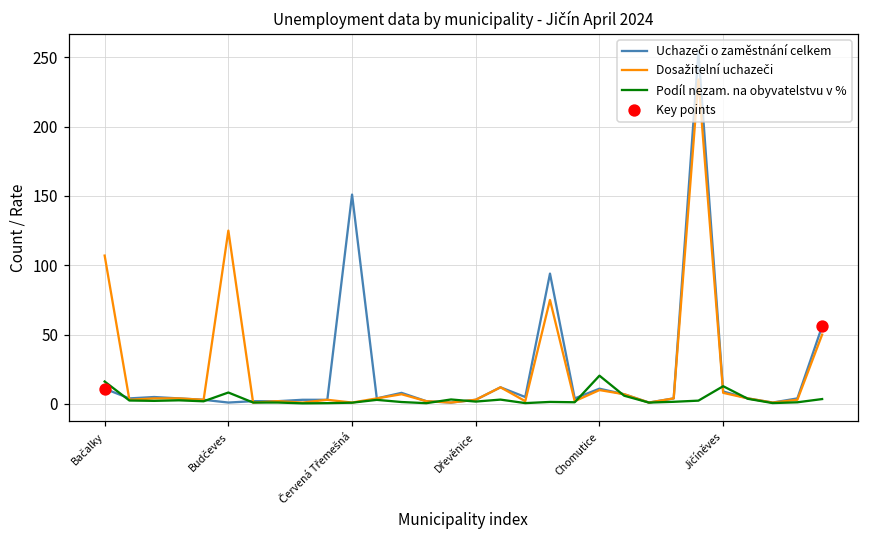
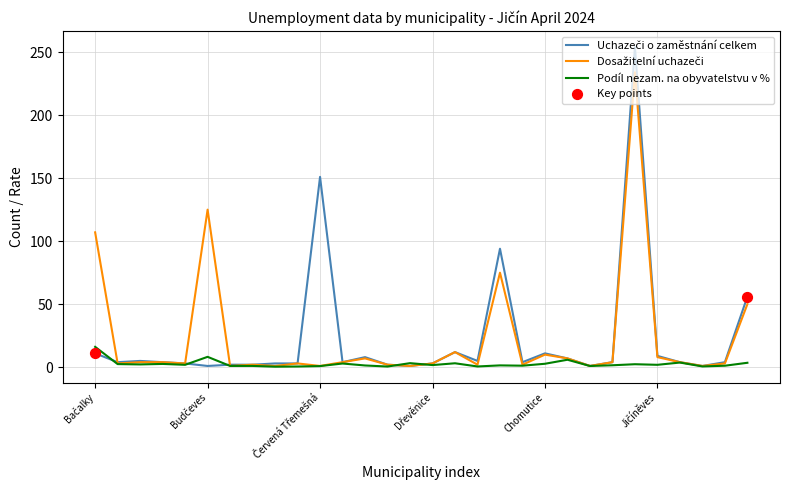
  {
    "Uchazeči o zaměstnání celkem": {
      "Budčeves": 1,
      "Červená Třemešná": 151
    },
    "Dosažitelní uchazeči": {
      "Bačalky": 107,
      "Budčeves": 125
    },
    "Podíl nezam. na obyvatelstvu v %": {
      "Bačalky": 16,
      "Budčeves": 8,
-     "Chomutice": 20,
-     "Jičíněves": 13
+     "Chomutice": 3,
+     "Jičíněves": 2
    }
  }
